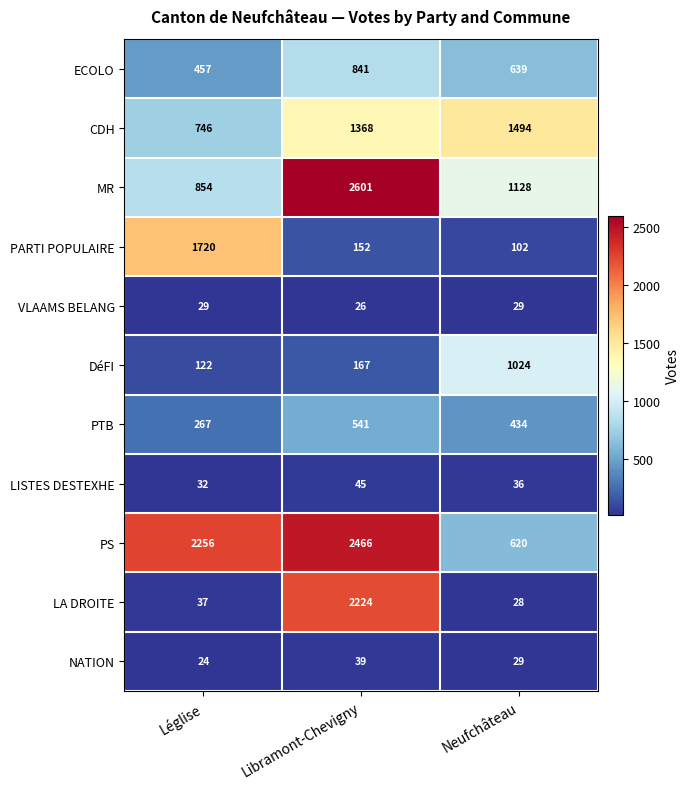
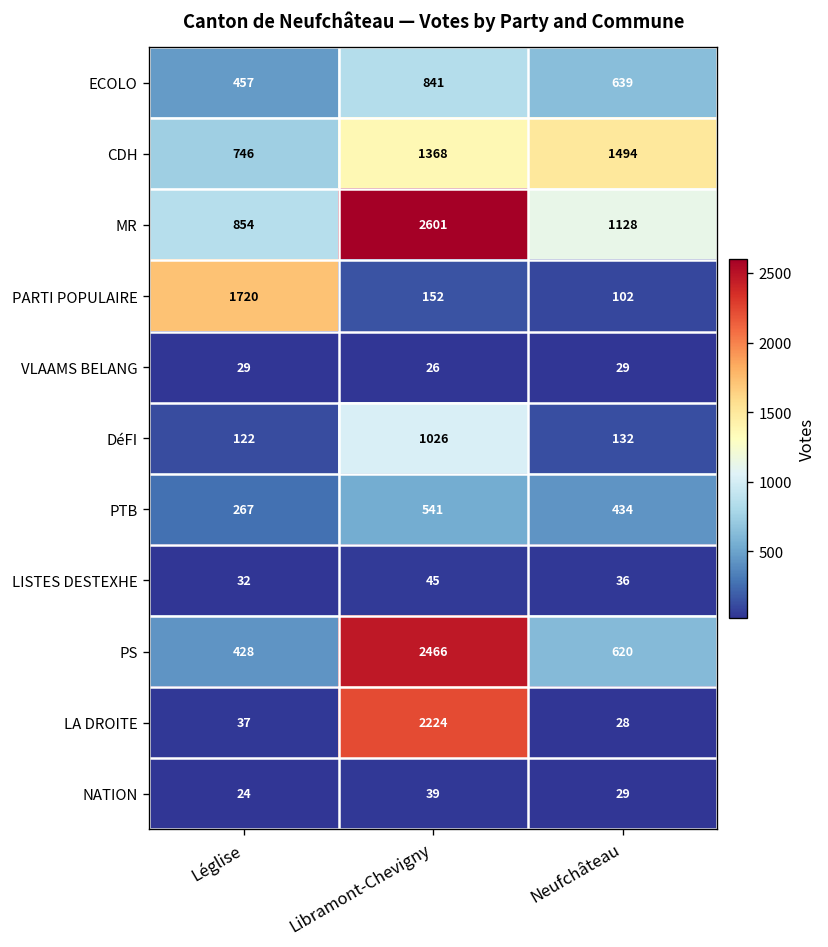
  {
    "ECOLO": {
      "Léglise": 457,
      "Libramont-Chevigny": 841,
      "Neufchâteau": 639
    },
    "CDH": {
      "Léglise": 746,
      "Libramont-Chevigny": 1368,
      "Neufchâteau": 1494
    },
    "MR": {
      "Léglise": 854,
      "Libramont-Chevigny": 2601,
      "Neufchâteau": 1128
    },
    "PARTI POPULAIRE": {
      "Léglise": 1720,
      "Libramont-Chevigny": 152,
      "Neufchâteau": 102
    },
    "VLAAMS BELANG": {
      "Léglise": 29,
      "Libramont-Chevigny": 26,
      "Neufchâteau": 29
    },
    "DéFI": {
      "Léglise": 122,
-     "Libramont-Chevigny": 167,
-     "Neufchâteau": 1024
+     "Libramont-Chevigny": 1026,
+     "Neufchâteau": 132
    },
    "PTB": {
      "Léglise": 267,
      "Libramont-Chevigny": 541,
      "Neufchâteau": 434
    },
    "LISTES DESTEXHE": {
      "Léglise": 32,
      "Libramont-Chevigny": 45,
      "Neufchâteau": 36
    },
    "PS": {
-     "Léglise": 2256,
+     "Léglise": 428,
      "Libramont-Chevigny": 2466,
      "Neufchâteau": 620
    },
    "LA DROITE": {
      "Léglise": 37,
      "Libramont-Chevigny": 2224,
      "Neufchâteau": 28
    },
    "NATION": {
      "Léglise": 24,
      "Libramont-Chevigny": 39,
      "Neufchâteau": 29
    }
  }
